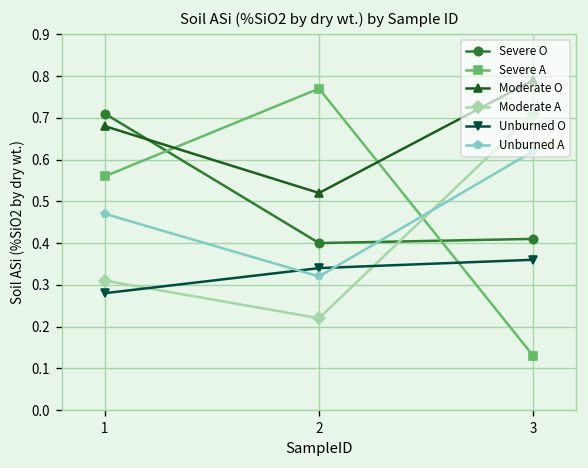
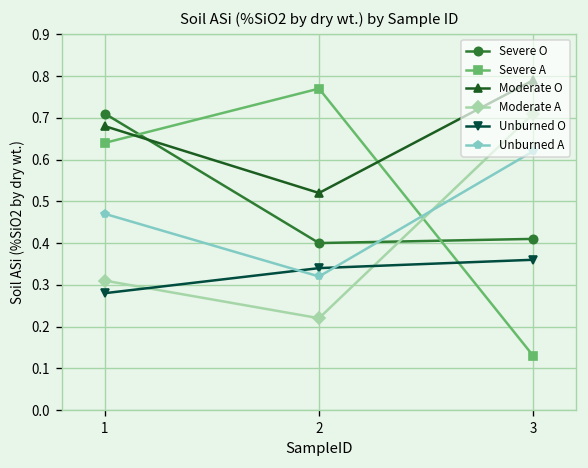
  {
    "Severe A": {
-     "1": 0.56,
+     "1": 0.64,
      "2": 0.77,
      "3": 0.13
    }
  }
